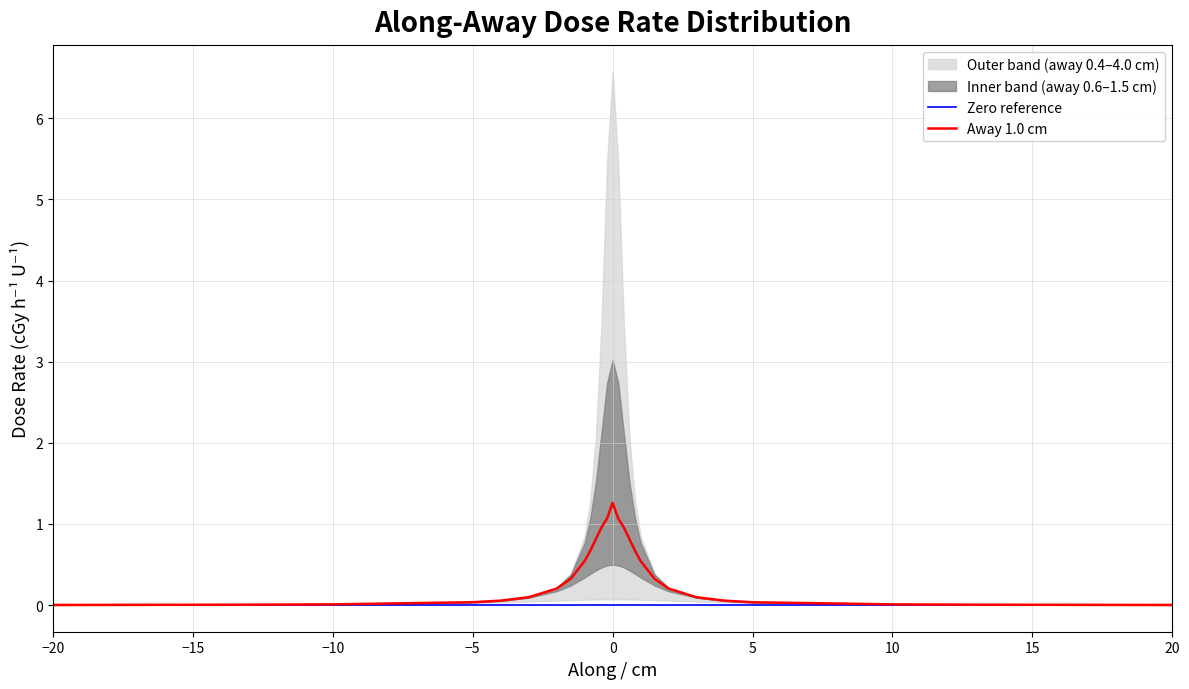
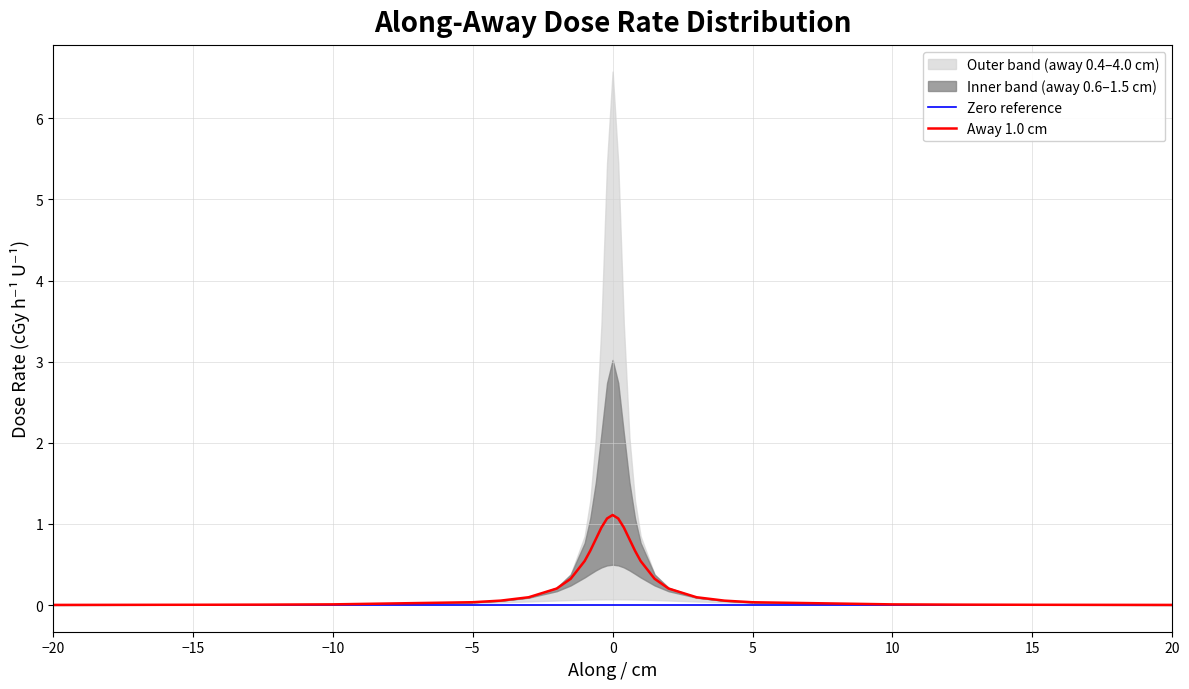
  {
    "Zero reference": {
      "−5": 0.0,
      "0": 0.0
    },
    "Away 1.0 cm": {
-     "0": 1.3
+     "0": 1.1
    }
  }
